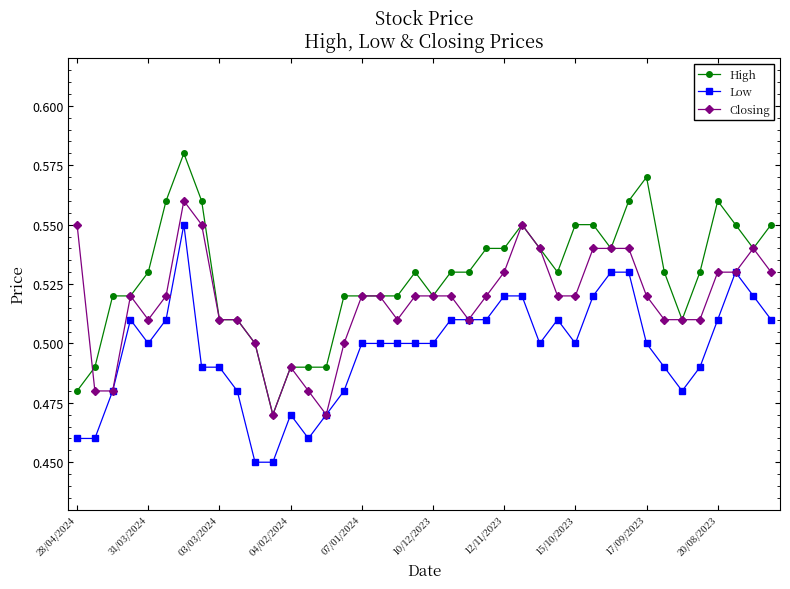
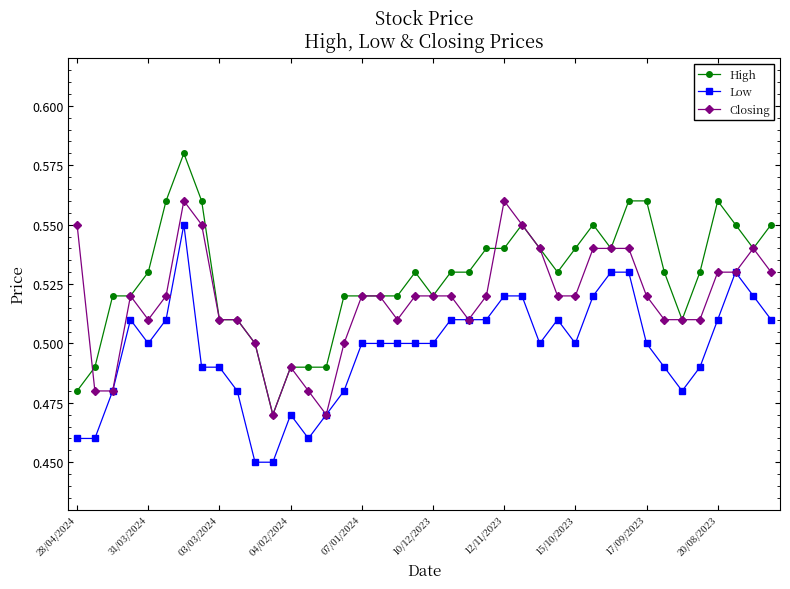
  {
    "High": {
      "28/04/2024": 0.48,
      "31/03/2024": 0.53,
      "12/11/2023": 0.54,
-     "15/10/2023": 0.55,
-     "17/09/2023": 0.57,
+     "15/10/2023": 0.54,
+     "17/09/2023": 0.56,
      "20/08/2023": 0.56
    },
    "Low": {
      "28/04/2024": 0.46,
      "31/03/2024": 0.50,
      "03/03/2024": 0.49,
      "04/02/2024": 0.47,
      "07/01/2024": 0.50,
      "10/12/2023": 0.50,
      "12/11/2023": 0.52,
      "15/10/2023": 0.50,
      "17/09/2023": 0.50,
      "20/08/2023": 0.51
    },
    "Closing": {
      "28/04/2024": 0.55,
      "31/03/2024": 0.51,
-     "12/11/2023": 0.53,
+     "12/11/2023": 0.56,
      "15/10/2023": 0.52,
      "17/09/2023": 0.52,
      "20/08/2023": 0.53
    }
  }
